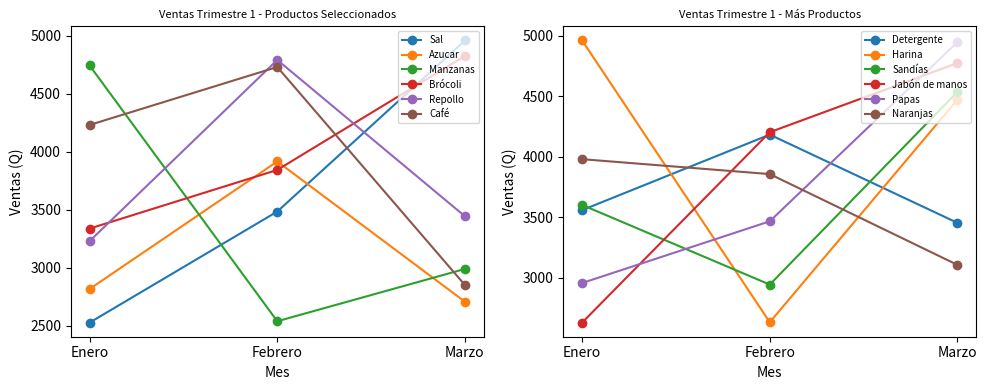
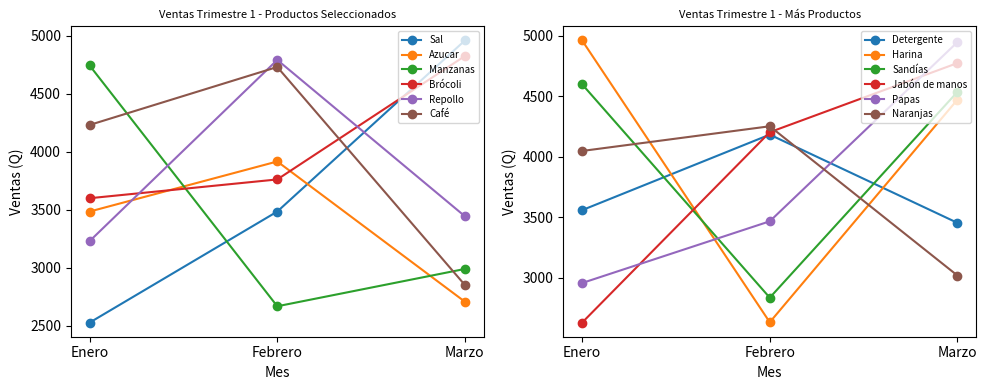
  {
    "Ventas Trimestre 1 - Productos Seleccionados": {
      "Sal": {
        "Enero": 2530,
        "Febrero": 3480
      },
      "Azucar": {
-       "Enero": 2820,
+       "Enero": 3480,
        "Febrero": 3920,
        "Marzo": 2710
      },
      "Manzanas": {
        "Enero": 4740,
-       "Febrero": 2540,
+       "Febrero": 2670,
        "Marzo": 2990
      },
      "Brócoli": {
-       "Enero": 3340,
-       "Febrero": 3840
+       "Enero": 3600,
+       "Febrero": 3760
      },
      "Repollo": {
        "Enero": 3230,
        "Febrero": 4790,
        "Marzo": 3440
      },
      "Café": {
        "Enero": 4230,
        "Febrero": 4730,
        "Marzo": 2850
      }
    },
    "Ventas Trimestre 1 - Más Productos": {
      "Detergente": {
        "Enero": 3560,
        "Marzo": 3460
      },
      "Harina": {
        "Enero": 4960,
        "Febrero": 2630
      },
      "Sandías": {
-       "Enero": 3600,
-       "Febrero": 2950
+       "Enero": 4600,
+       "Febrero": 2840
      },
      "Jabón de manos": {
        "Enero": 2630
      },
      "Papas": {
        "Enero": 2960,
        "Febrero": 3470
      },
      "Naranjas": {
-       "Enero": 3980,
-       "Febrero": 3860,
-       "Marzo": 3110
+       "Enero": 4050,
+       "Febrero": 4250,
+       "Marzo": 3020
      }
    }
  }
